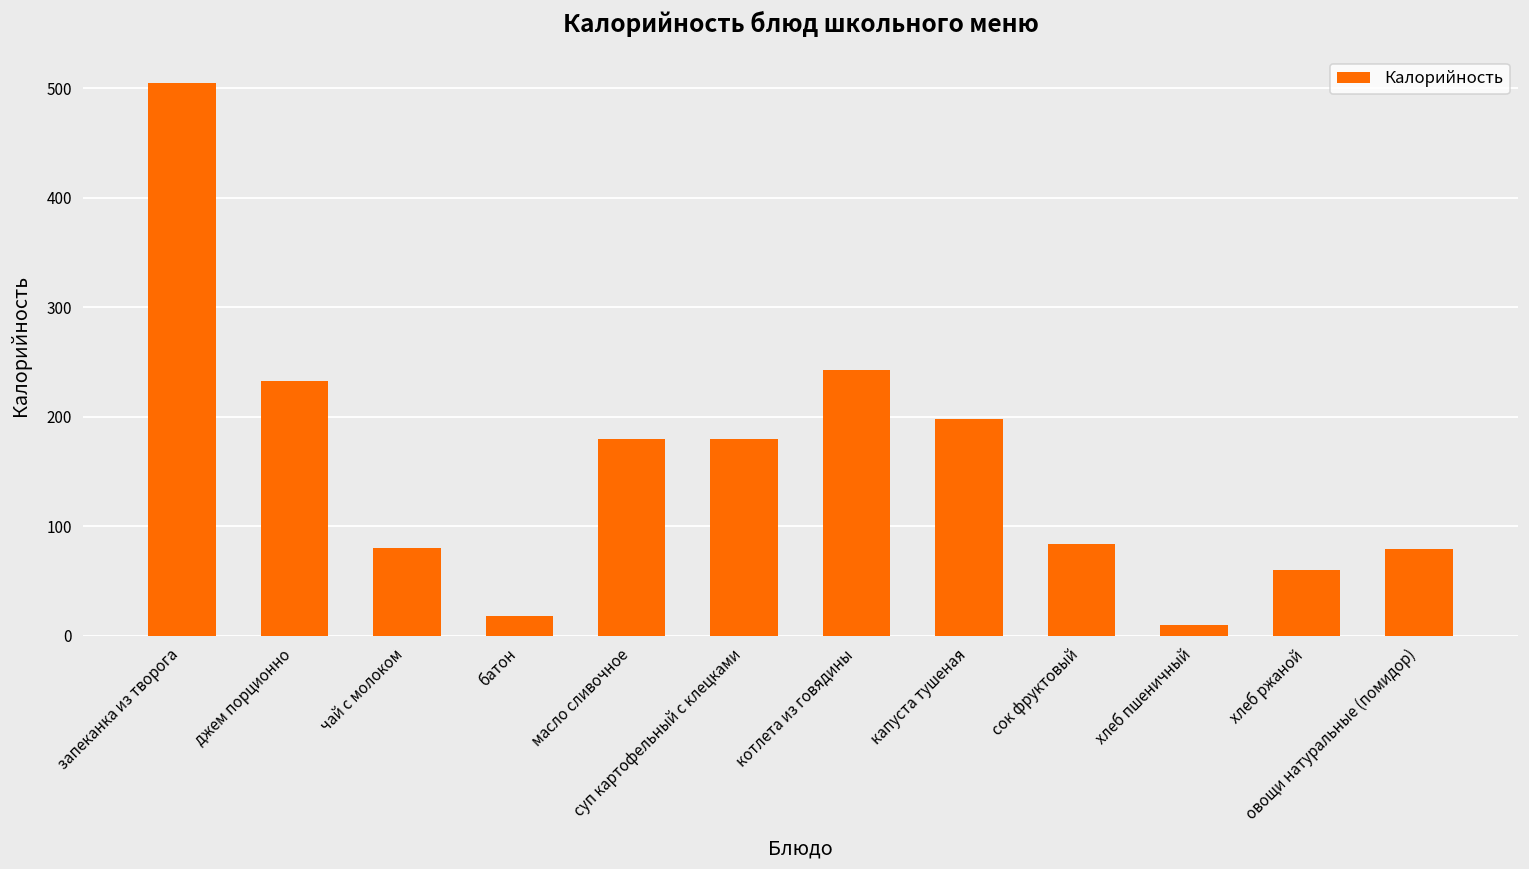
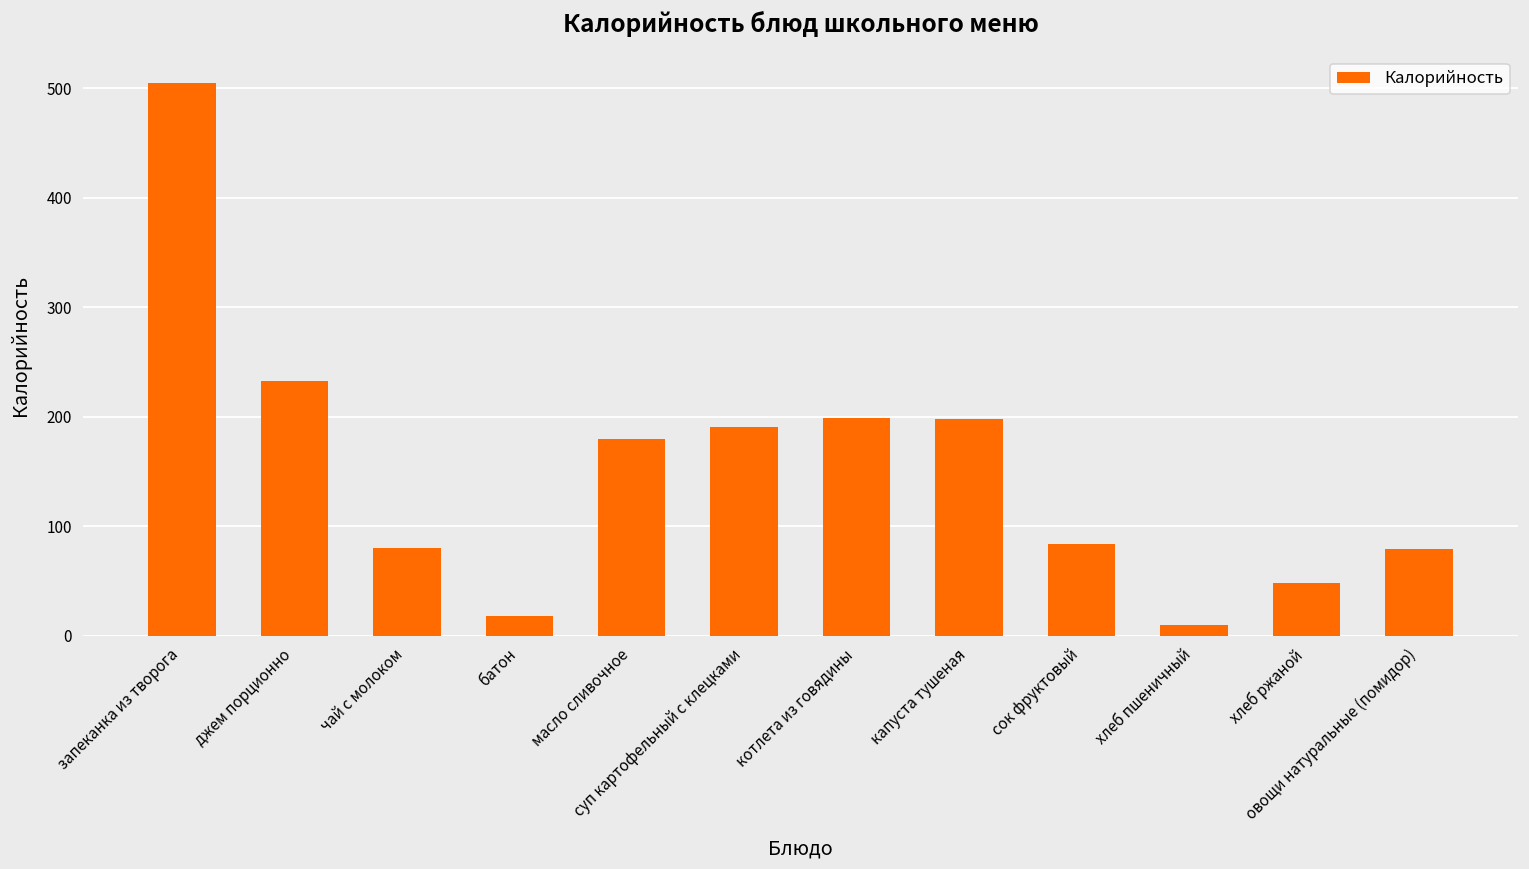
  {
    "запеканка из творога": 510,
    "джем порционно": 230,
    "чай с молоком": 80,
    "батон": 20,
    "масло сливочное": 180,
-   "суп картофельный с клецками": 180,
-   "котлета из говядины": 240,
+   "суп картофельный с клецками": 190,
+   "котлета из говядины": 200,
    "капуста тушеная": 200,
    "сок фруктовый": 80,
    "хлеб пшеничный": 10,
-   "хлеб ржаной": 60,
+   "хлеб ржаной": 50,
    "овощи натуральные (помидор)": 80
  }
